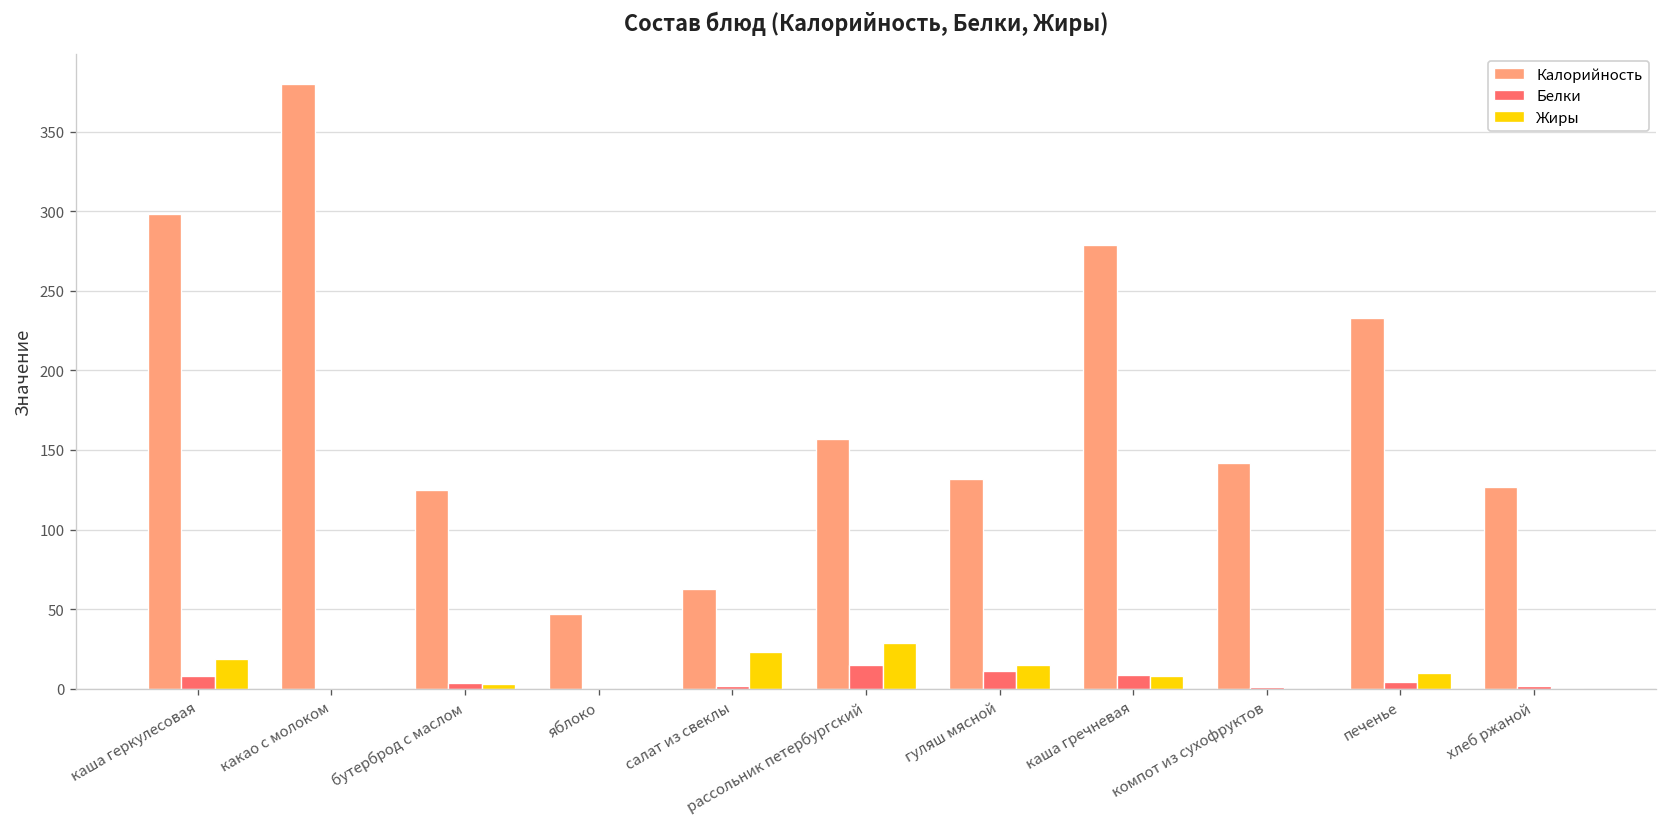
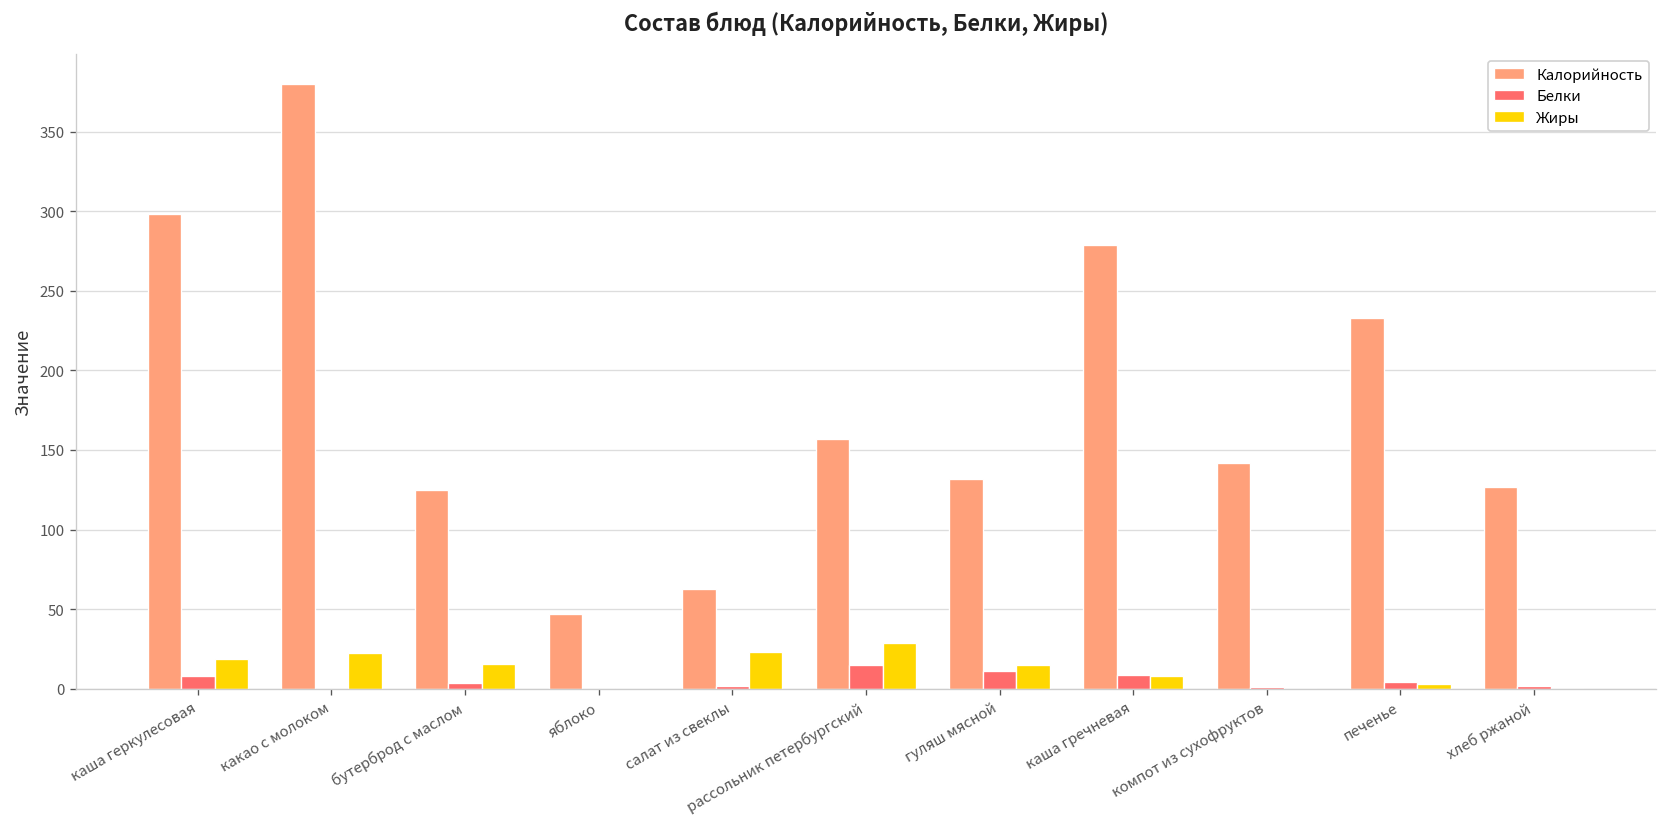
  {
    "Жиры": {
      "каша геркулесовая": 19,
-     "какао с молоком": 0,
-     "бутерброд с маслом": 3,
+     "какао с молоком": 23,
+     "бутерброд с маслом": 16,
      "яблоко": 0,
      "салат из свеклы": 23,
      "рассольник петербургский": 29,
      "гуляш мясной": 15,
      "каша гречневая": 8,
      "компот из сухофруктов": 0,
-     "печенье": 10,
+     "печенье": 3,
      "хлеб ржаной": 0
    }
  }
